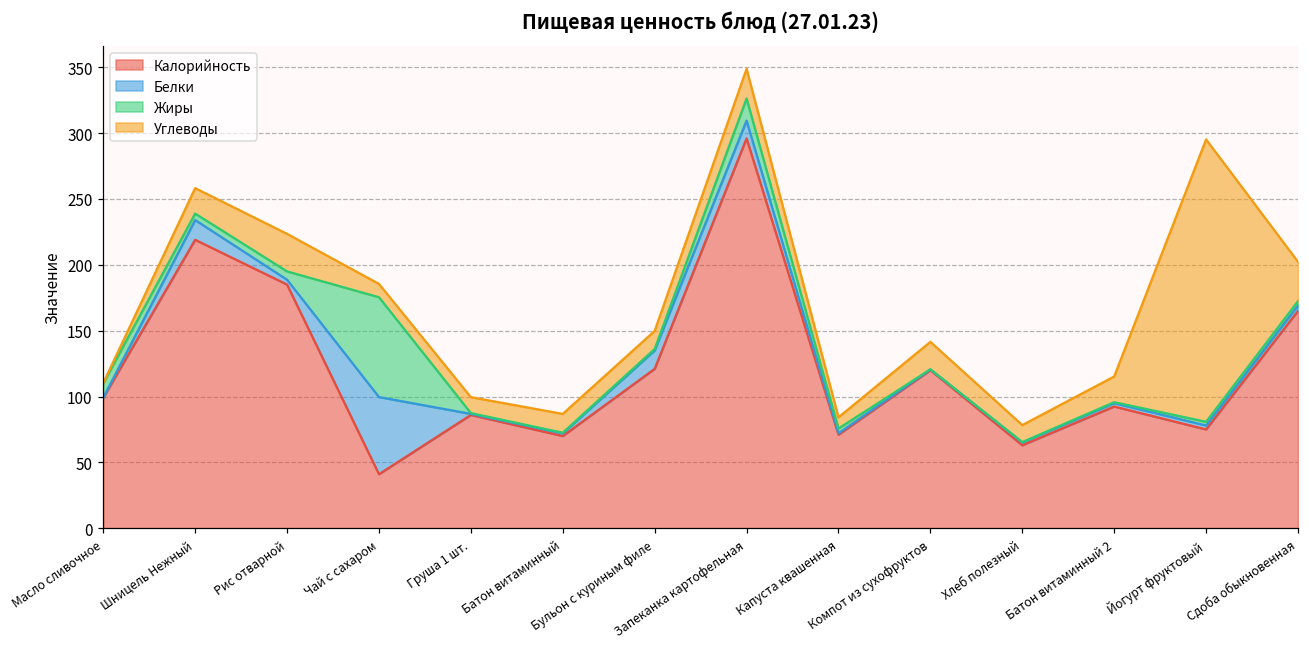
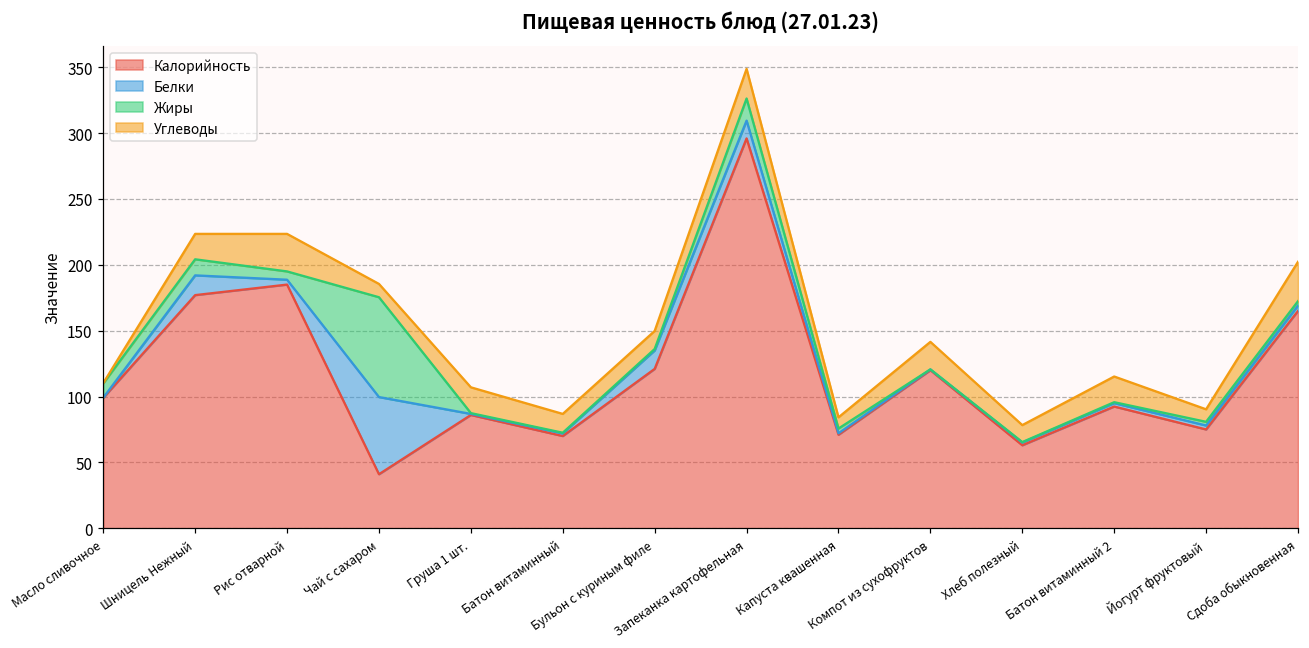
  {
    "Калорийность": {
-     "Шницель Нежный": 219,
+     "Шницель Нежный": 177,
      "Рис отварной": 185,
      "Чай с сахаром": 41,
      "Бульон с куриным филе": 121,
      "Запеканка картофельная": 296,
      "Батон витаминный 2": 92,
      "Йогурт фруктовый": 75,
      "Сдоба обыкновенная": 165
    },
    "Белки": {
      "Шницель Нежный": 15,
      "Рис отварной": 4,
      "Чай с сахаром": 59,
      "Запеканка картофельная": 14,
      "Йогурт фруктовый": 3,
      "Сдоба обыкновенная": 4
    },
    "Жиры": {
-     "Шницель Нежный": 5,
+     "Шницель Нежный": 12,
      "Рис отварной": 6,
      "Чай с сахаром": 76,
      "Запеканка картофельная": 17,
      "Капуста квашенная": 4,
      "Йогурт фруктовый": 3,
      "Сдоба обыкновенная": 3
    },
    "Углеводы": {
      "Шницель Нежный": 19,
      "Рис отварной": 29,
      "Чай с сахаром": 10,
-     "Груша 1 шт.": 12,
+     "Груша 1 шт.": 20,
      "Батон витаминный": 14,
      "Бульон с куриным филе": 14,
      "Запеканка картофельная": 23,
      "Капуста квашенная": 9,
      "Компот из сухофруктов": 21,
      "Хлеб полезный": 13,
      "Батон витаминный 2": 20,
-     "Йогурт фруктовый": 214,
+     "Йогурт фруктовый": 10,
      "Сдоба обыкновенная": 30
    }
  }
